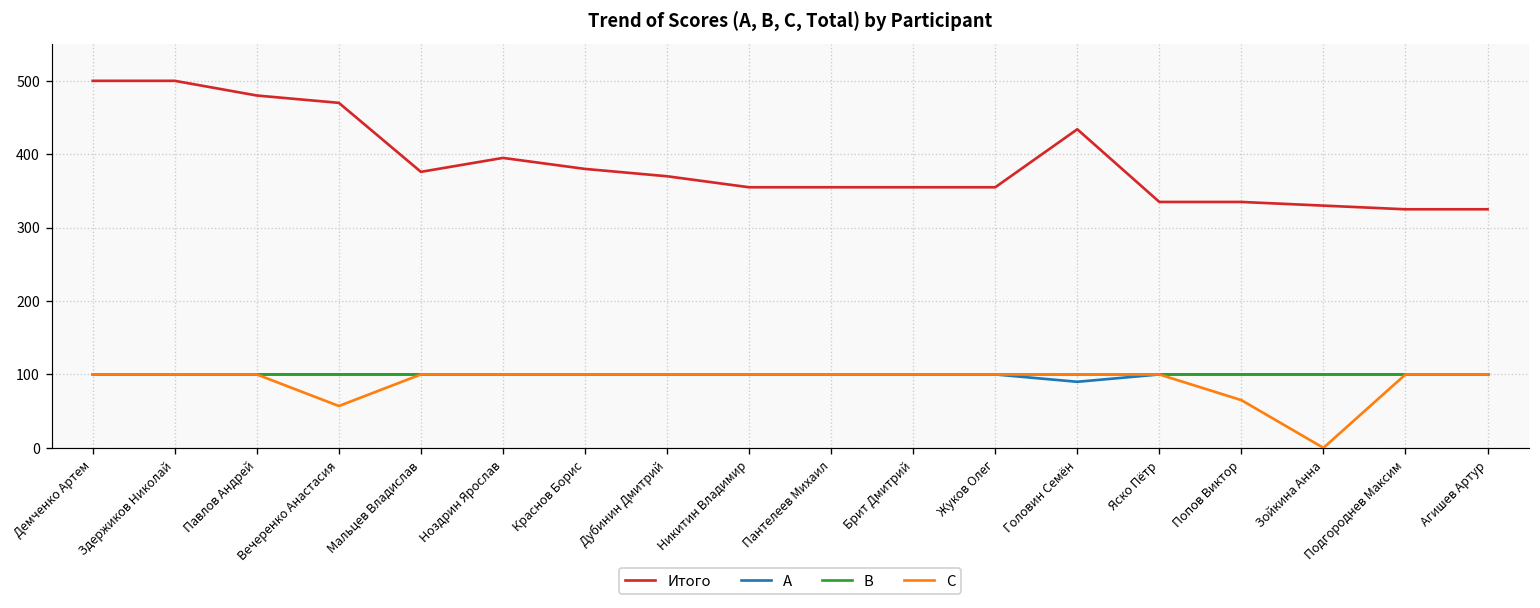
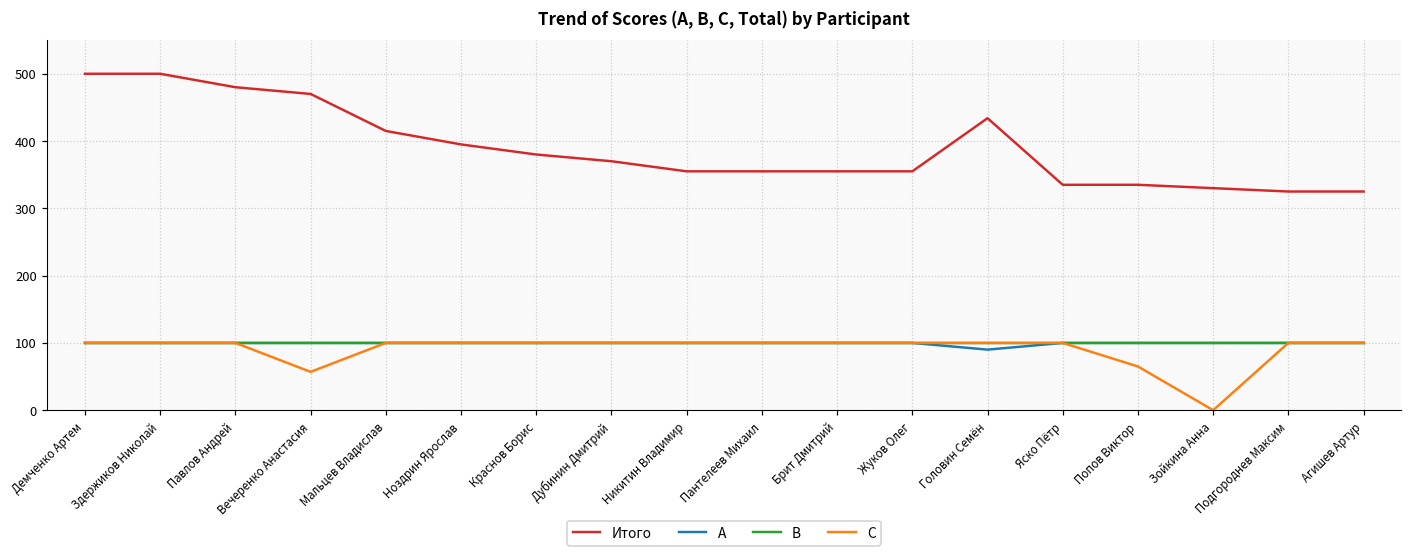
  {
    "Итого": {
      "Демченко Артем": 500,
      "Здержиков Николай": 500,
      "Павлов Андрей": 480,
      "Вечеренко Анастасия": 470,
-     "Мальцев Владислав": 380,
+     "Мальцев Владислав": 420,
      "Ноздрин Ярослав": 400,
      "Краснов Борис": 380,
      "Дубинин Дмитрий": 370,
      "Никитин Владимир": 360,
      "Пантелеев Михаил": 360,
      "Брит Дмитрий": 360,
      "Жуков Олег": 360,
      "Головин Семён": 430,
      "Яско Пётр": 340,
      "Попов Виктор": 340,
      "Зойкина Анна": 330,
      "Подгороднев Максим": 330,
      "Агишев Артур": 330
    },
    "A": {
      "Головин Семён": 90
    },
    "C": {
      "Вечеренко Анастасия": 60,
      "Попов Виктор": 70,
      "Зойкина Анна": 0
    }
  }
